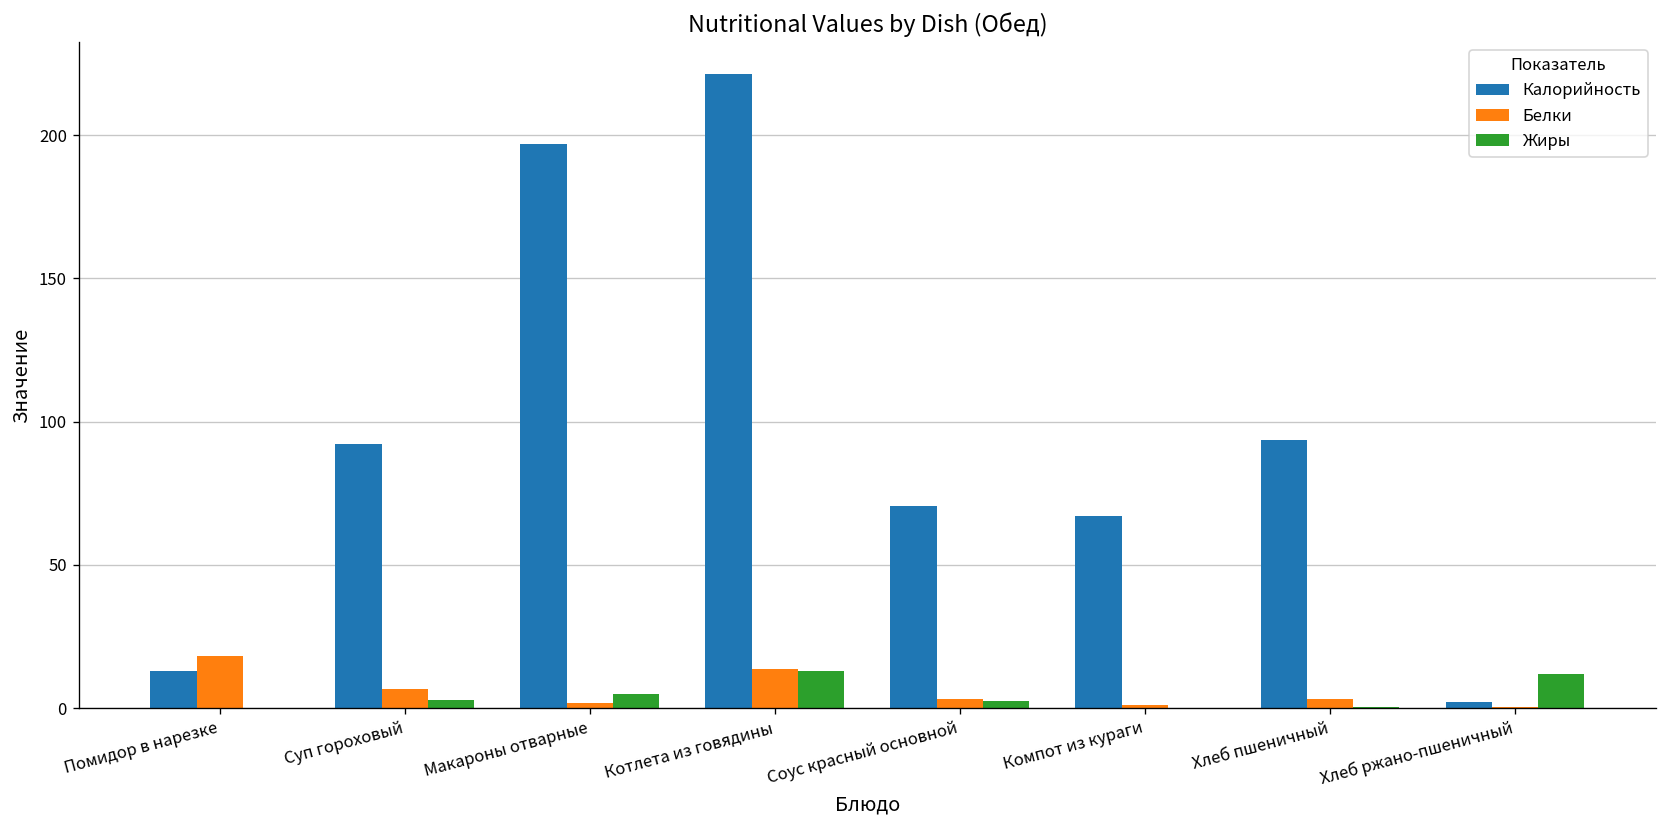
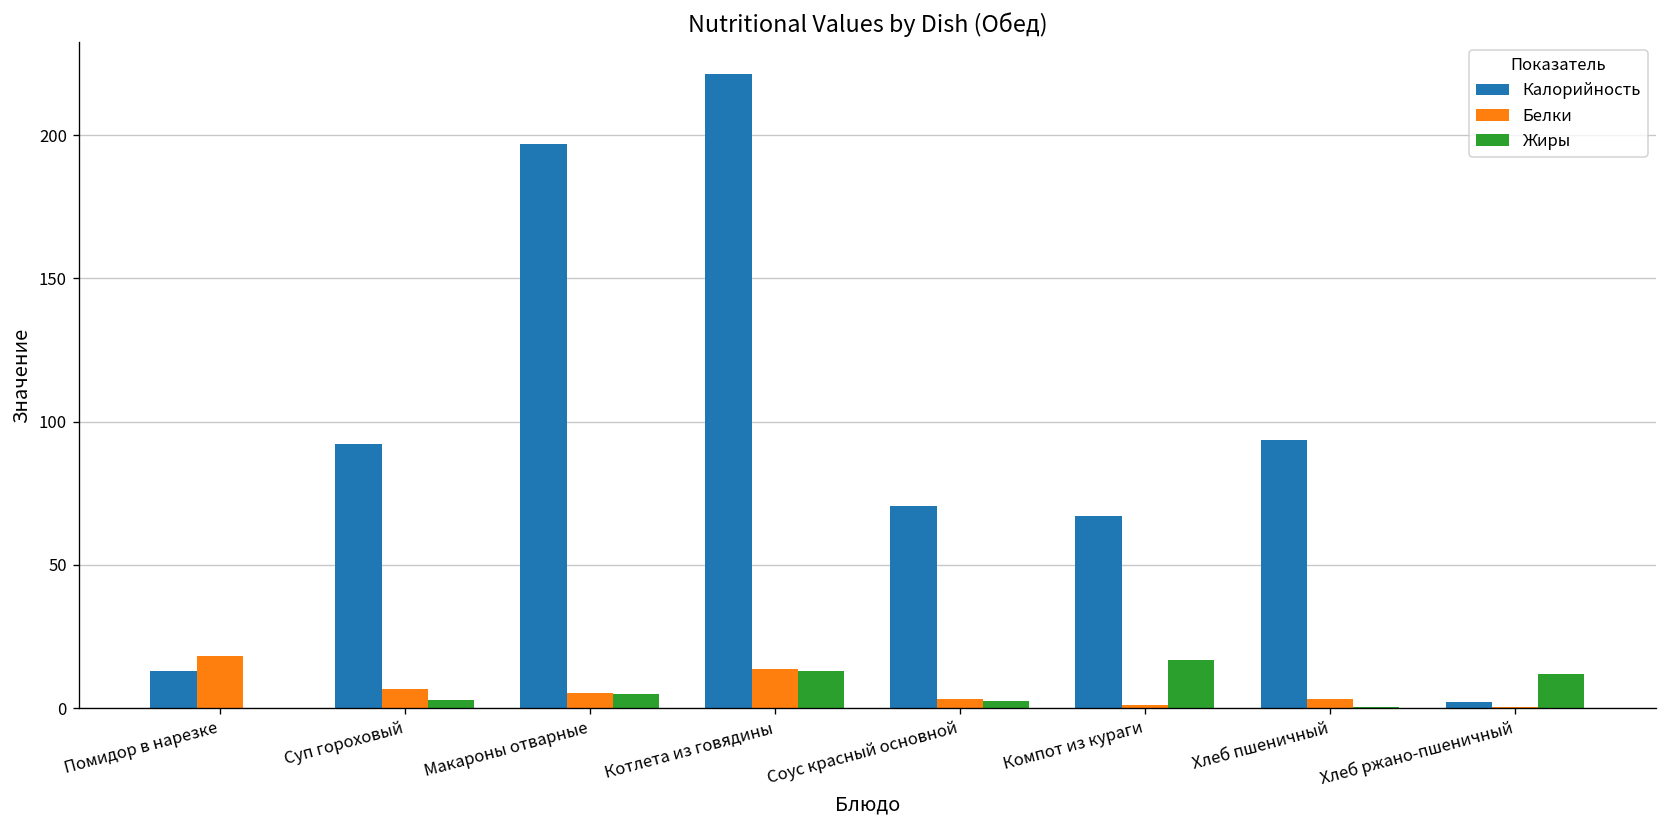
  {
    "Калорийность": {
      "Помидор в нарезке": 13,
      "Суп гороховый": 92,
      "Макароны отварные": 197,
      "Котлета из говядины": 221,
      "Соус красный основной": 71,
      "Компот из кураги": 67,
      "Хлеб пшеничный": 94,
      "Хлеб ржано-пшеничный": 2
    },
    "Белки": {
      "Помидор в нарезке": 18,
      "Суп гороховый": 7,
-     "Макароны отварные": 2,
+     "Макароны отварные": 5,
      "Котлета из говядины": 14,
      "Соус красный основной": 3,
      "Хлеб пшеничный": 3
    },
    "Жиры": {
      "Суп гороховый": 3,
      "Макароны отварные": 5,
      "Котлета из говядины": 13,
      "Соус красный основной": 2,
-     "Компот из кураги": 0,
+     "Компот из кураги": 17,
      "Хлеб ржано-пшеничный": 12
    }
  }
